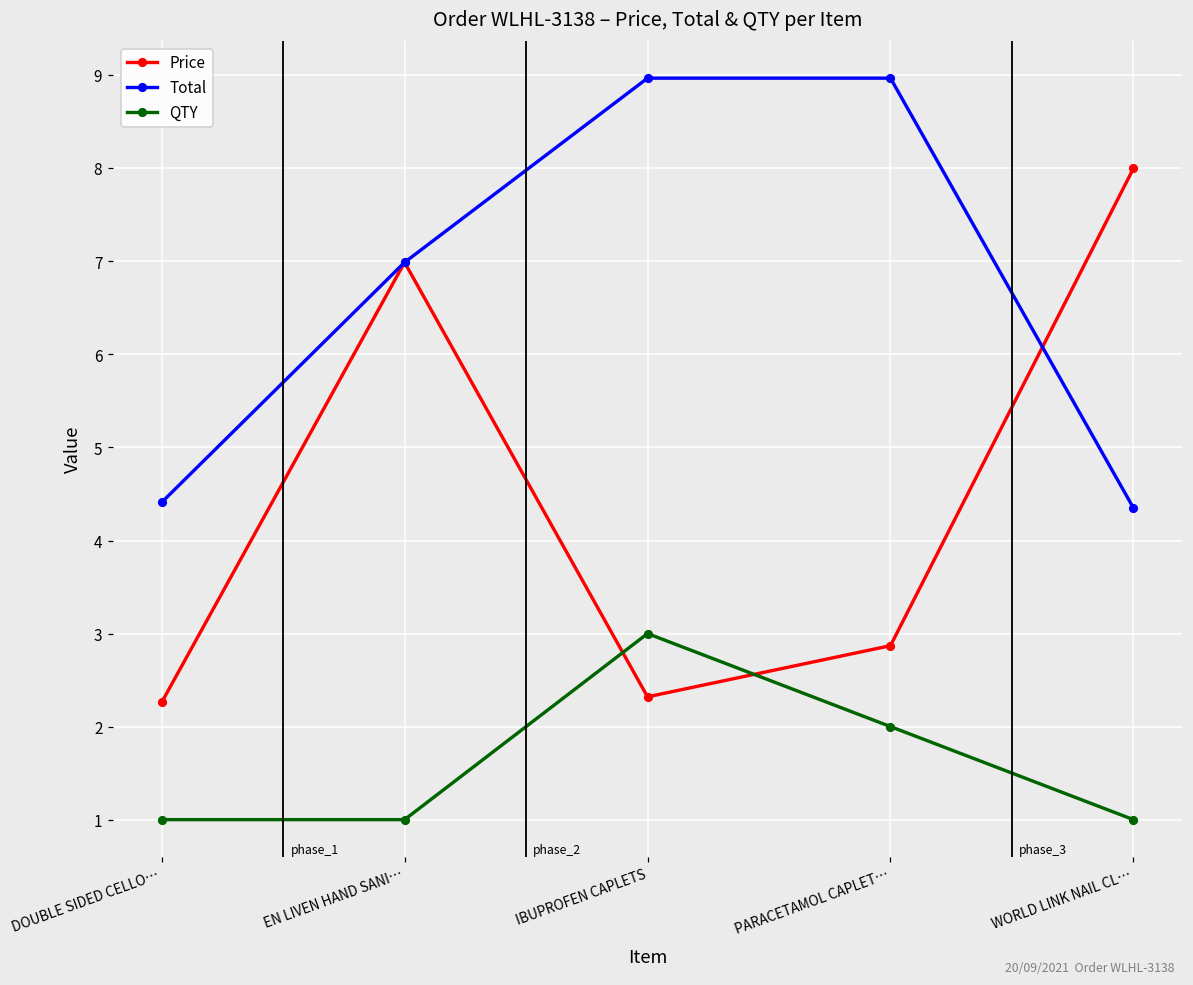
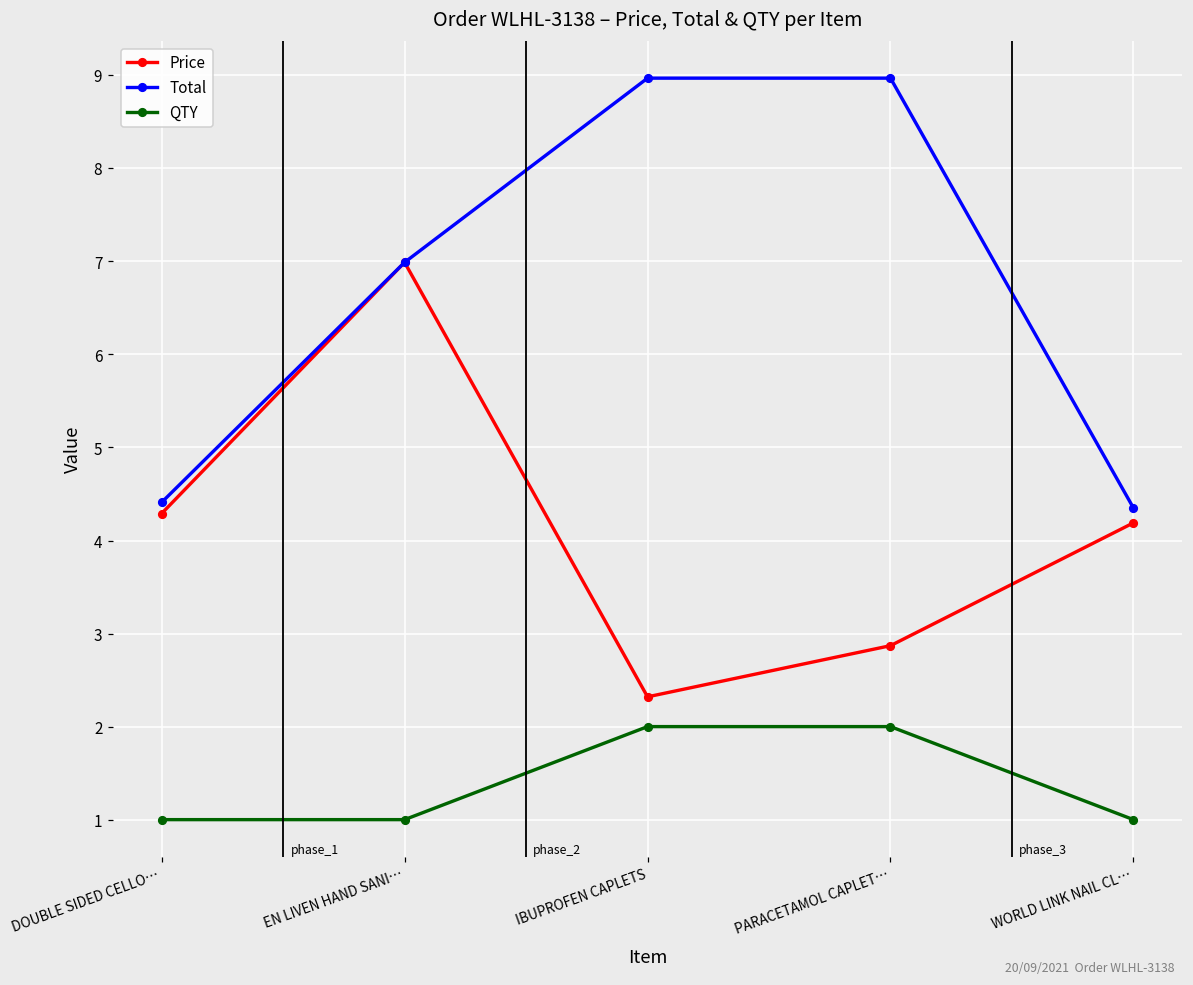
  {
    "Price": {
-     "DOUBLE SIDED CELLO…": 2.3,
+     "DOUBLE SIDED CELLO…": 4.3,
      "IBUPROFEN CAPLETS": 2.3,
      "PARACETAMOL CAPLET…": 2.9,
-     "WORLD LINK NAIL CL…": 8.0
+     "WORLD LINK NAIL CL…": 4.2
    },
    "Total": {
      "DOUBLE SIDED CELLO…": 4.4,
      "IBUPROFEN CAPLETS": 9.0,
      "PARACETAMOL CAPLET…": 9.0,
      "WORLD LINK NAIL CL…": 4.4
    },
    "QTY": {
      "DOUBLE SIDED CELLO…": 1,
      "EN LIVEN HAND SANI…": 1,
-     "IBUPROFEN CAPLETS": 3,
+     "IBUPROFEN CAPLETS": 2,
      "PARACETAMOL CAPLET…": 2,
      "WORLD LINK NAIL CL…": 1
    }
  }
